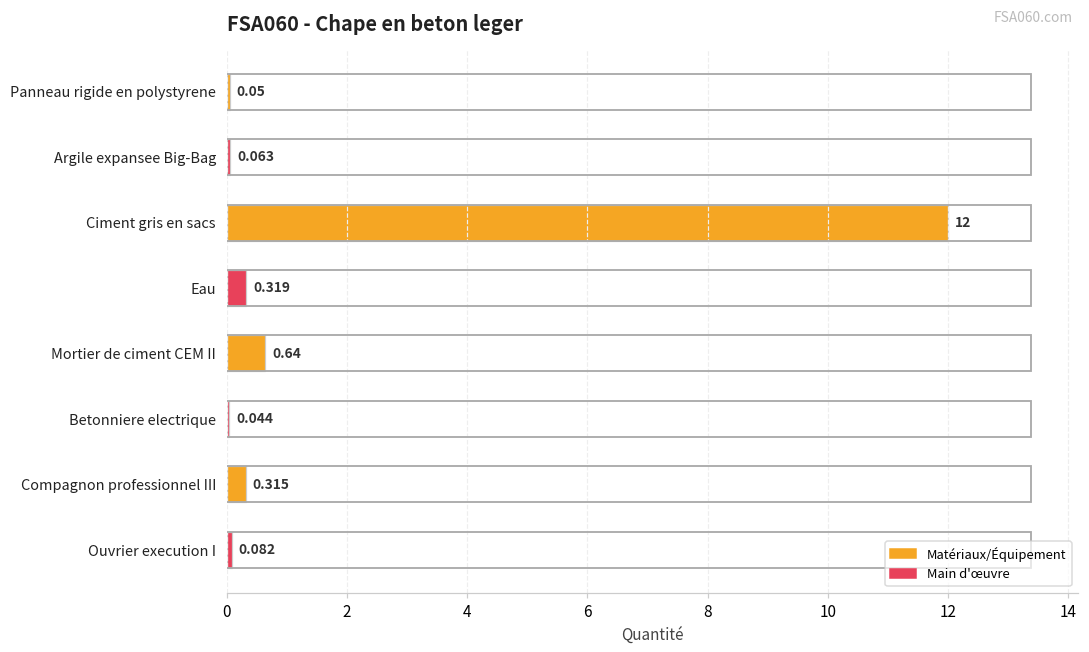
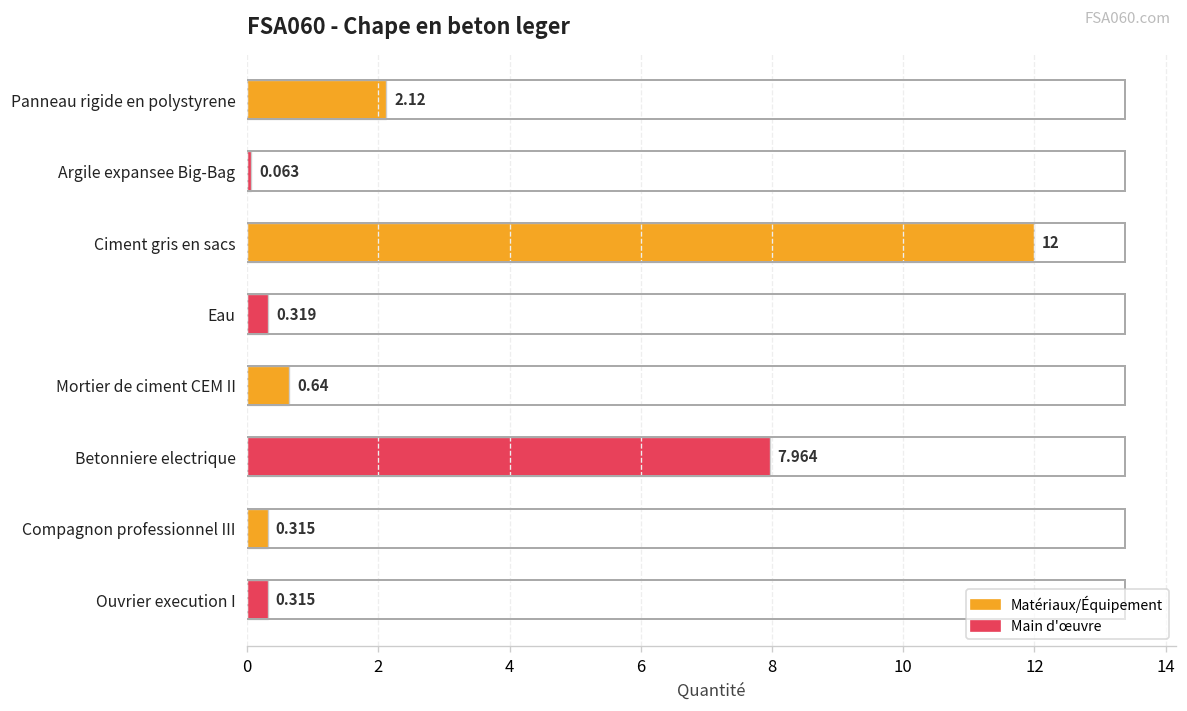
  {
-   "Panneau rigide en polystyrene": 0.05,
+   "Panneau rigide en polystyrene": 2.12,
    "Argile expansee Big-Bag": 0.063,
    "Ciment gris en sacs": 12,
    "Eau": 0.319,
    "Mortier de ciment CEM II": 0.64,
-   "Betonniere electrique": 0.044,
+   "Betonniere electrique": 7.964,
    "Compagnon professionnel III": 0.315,
-   "Ouvrier execution I": 0.082
+   "Ouvrier execution I": 0.315
  }
